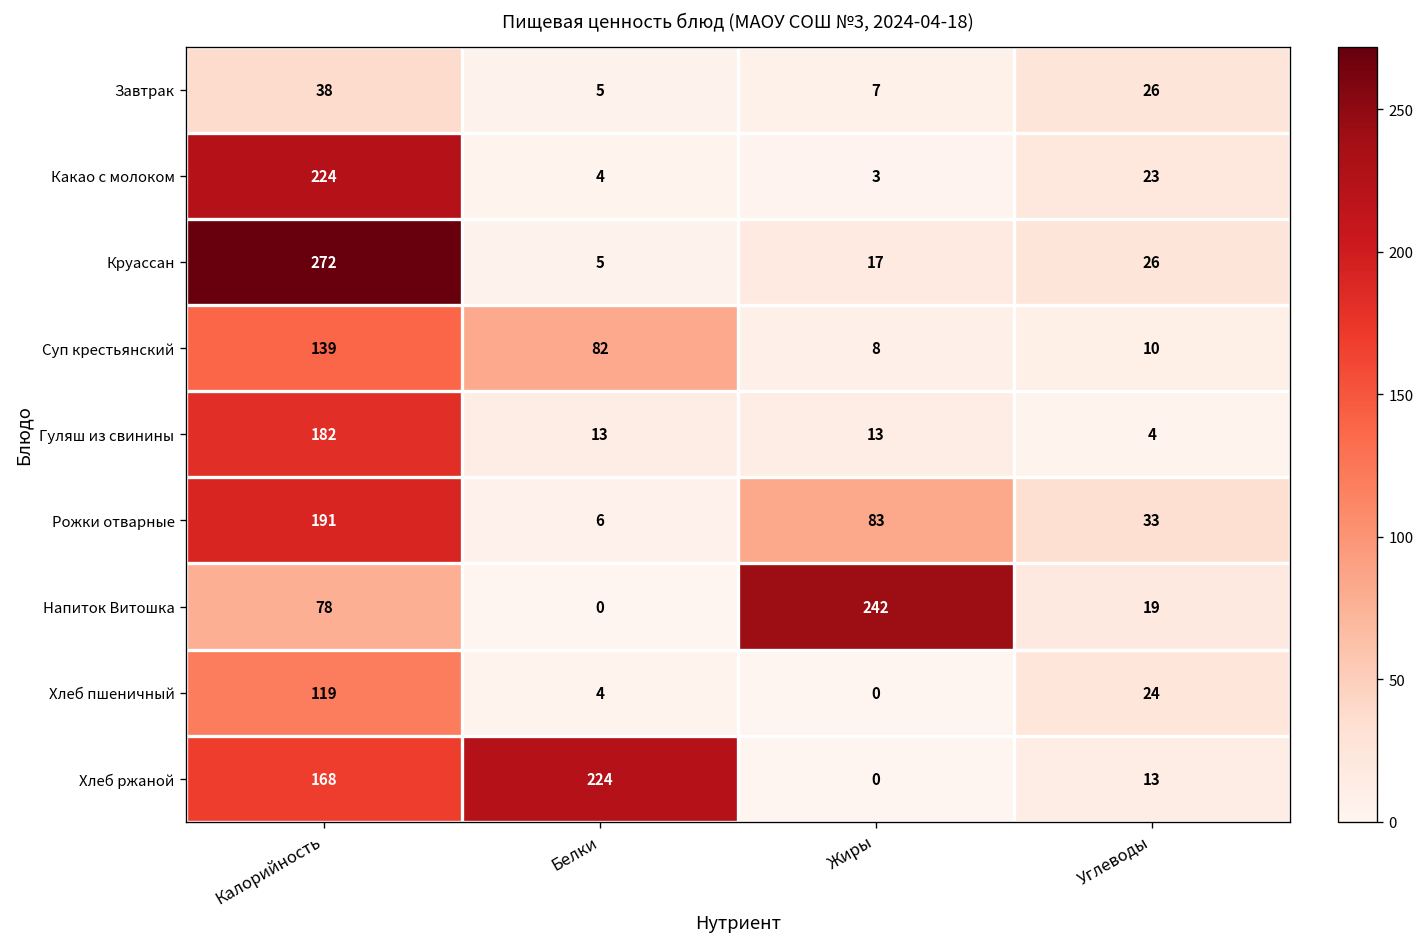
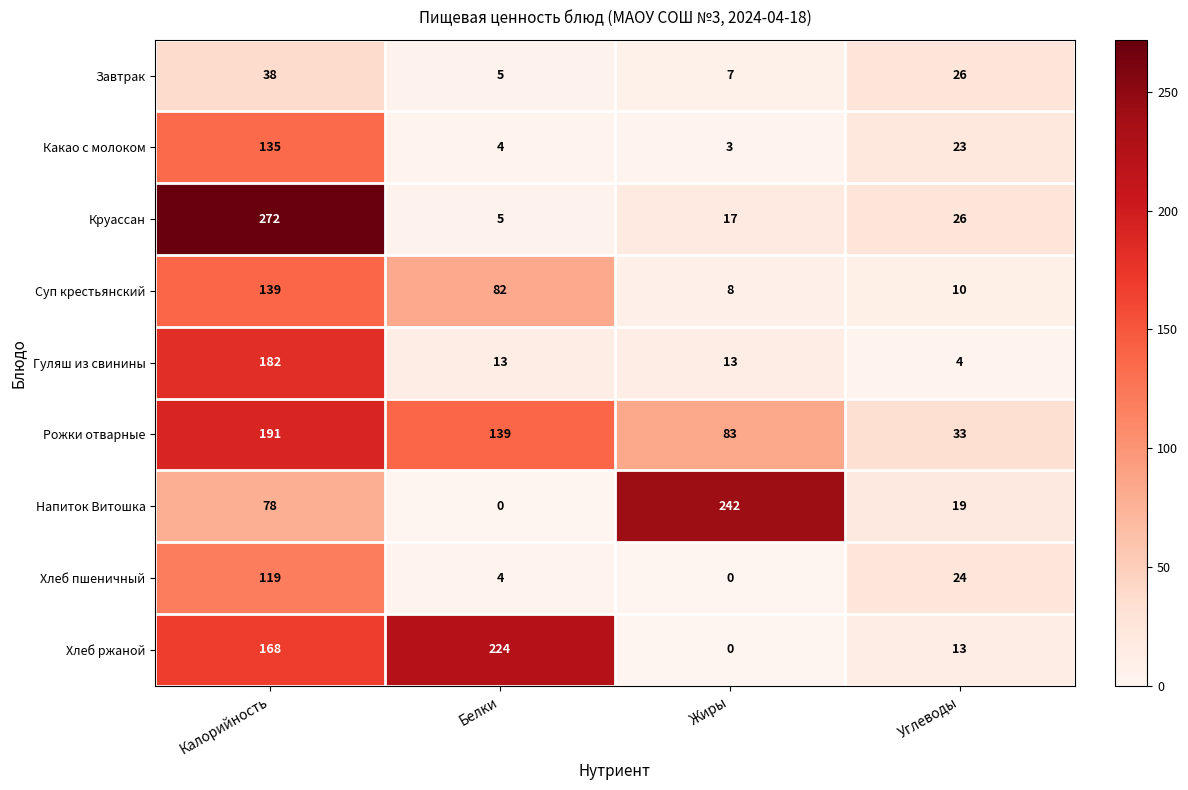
  {
    "Завтрак": {
      "Калорийность": 38,
      "Белки": 5,
      "Жиры": 7,
      "Углеводы": 26
    },
    "Какао с молоком": {
-     "Калорийность": 224,
+     "Калорийность": 135,
      "Белки": 4,
      "Жиры": 3,
      "Углеводы": 23
    },
    "Круассан": {
      "Калорийность": 272,
      "Белки": 5,
      "Жиры": 17,
      "Углеводы": 26
    },
    "Суп крестьянский": {
      "Калорийность": 139,
      "Белки": 82,
      "Жиры": 8,
      "Углеводы": 10
    },
    "Гуляш из свинины": {
      "Калорийность": 182,
      "Белки": 13,
      "Жиры": 13,
      "Углеводы": 4
    },
    "Рожки отварные": {
      "Калорийность": 191,
-     "Белки": 6,
+     "Белки": 139,
      "Жиры": 83,
      "Углеводы": 33
    },
    "Напиток Витошка": {
      "Калорийность": 78,
      "Белки": 0,
      "Жиры": 242,
      "Углеводы": 19
    },
    "Хлеб пшеничный": {
      "Калорийность": 119,
      "Белки": 4,
      "Жиры": 0,
      "Углеводы": 24
    },
    "Хлеб ржаной": {
      "Калорийность": 168,
      "Белки": 224,
      "Жиры": 0,
      "Углеводы": 13
    }
  }
